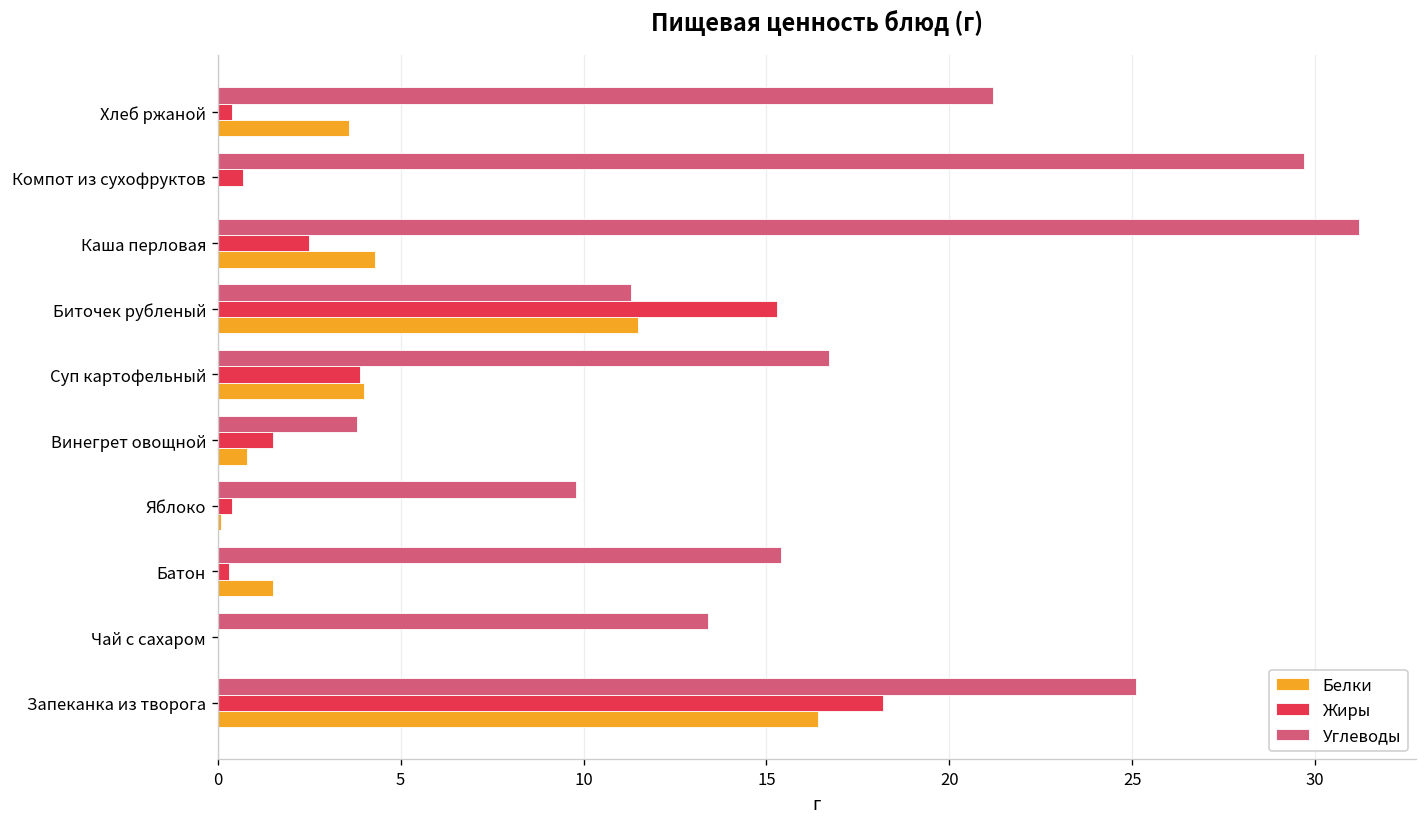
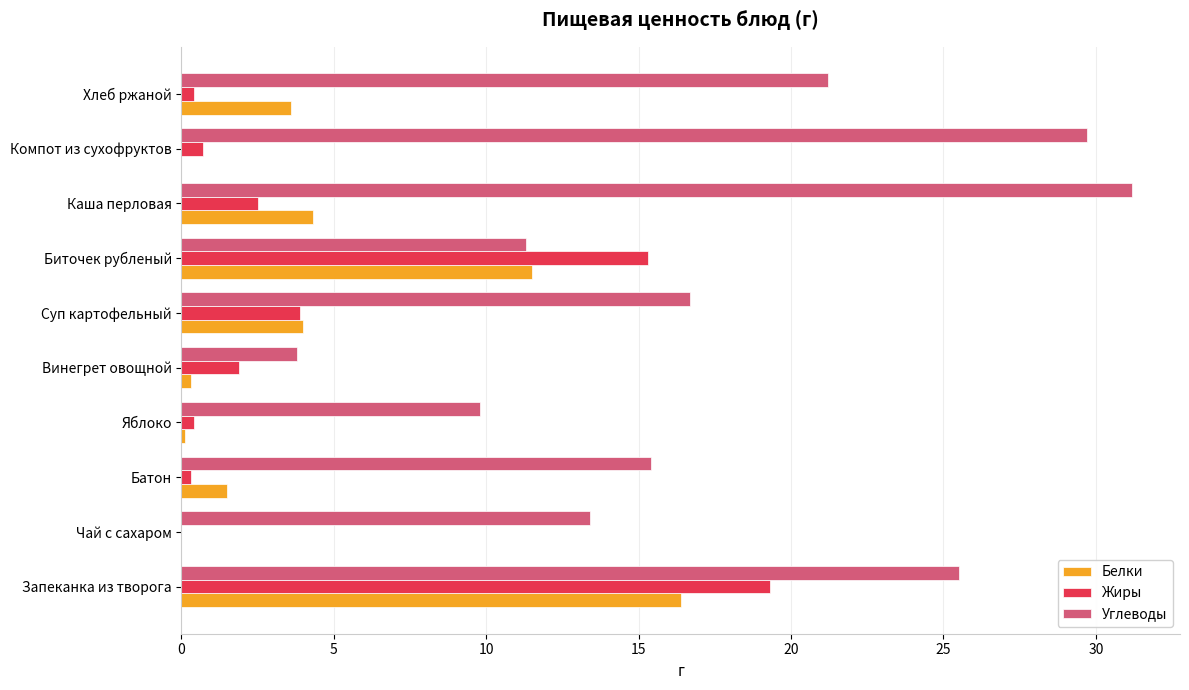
  {
    "Белки": {
      "Хлеб ржаной": 3.6,
      "Компот из сухофруктов": 0.0,
      "Каша перловая": 4.3,
      "Биточек рубленый": 11.5,
      "Суп картофельный": 4.0,
-     "Винегрет овощной": 0.8,
+     "Винегрет овощной": 0.3,
      "Яблоко": 0.1,
      "Батон": 1.5,
      "Чай с сахаром": 0.0,
      "Запеканка из творога": 16.4
    },
    "Жиры": {
      "Хлеб ржаной": 0.4,
      "Компот из сухофруктов": 0.7,
      "Каша перловая": 2.5,
      "Биточек рубленый": 15.3,
      "Суп картофельный": 3.9,
-     "Винегрет овощной": 1.5,
+     "Винегрет овощной": 1.9,
      "Яблоко": 0.4,
      "Батон": 0.3,
      "Чай с сахаром": 0.0,
-     "Запеканка из творога": 18.2
+     "Запеканка из творога": 19.3
    },
    "Углеводы": {
      "Хлеб ржаной": 21.2,
      "Компот из сухофруктов": 29.7,
      "Каша перловая": 31.2,
      "Биточек рубленый": 11.3,
      "Суп картофельный": 16.7,
      "Винегрет овощной": 3.8,
      "Яблоко": 9.8,
      "Батон": 15.4,
      "Чай с сахаром": 13.4,
-     "Запеканка из творога": 25.1
+     "Запеканка из творога": 25.5
    }
  }
